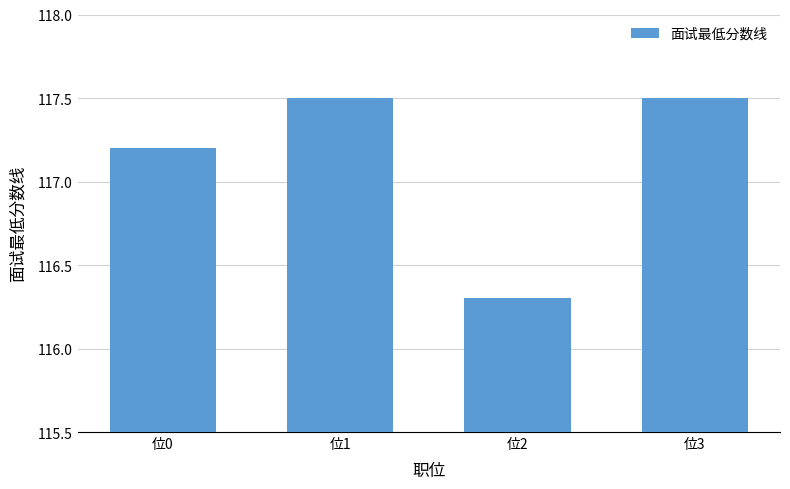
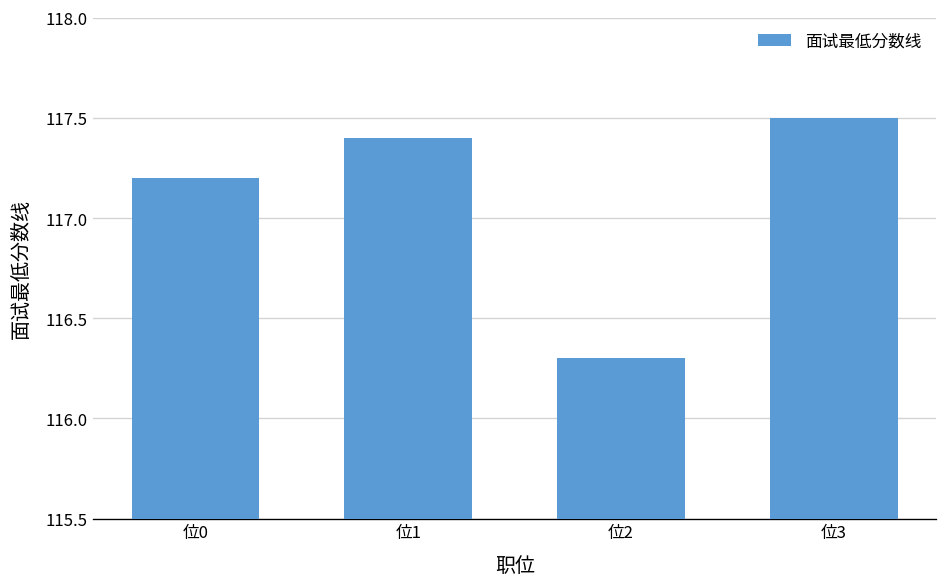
  {
    "位0": 117.2,
-   "位1": 117.5,
+   "位1": 117.4,
    "位2": 116.3,
    "位3": 117.5
  }
